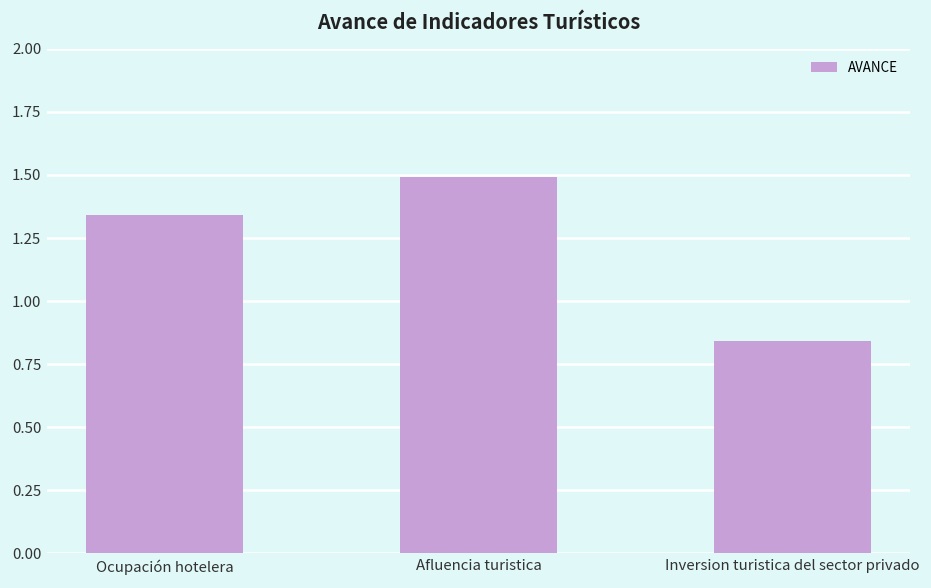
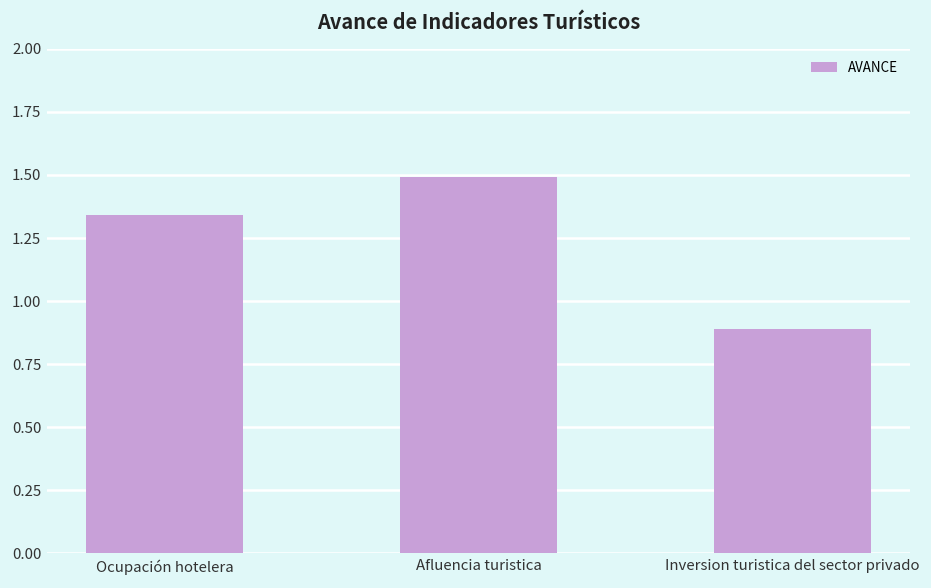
  {
    "Ocupación hotelera": 1.34,
    "Afluencia turistica": 1.49,
-   "Inversion turistica del sector privado": 0.84
+   "Inversion turistica del sector privado": 0.89
  }
